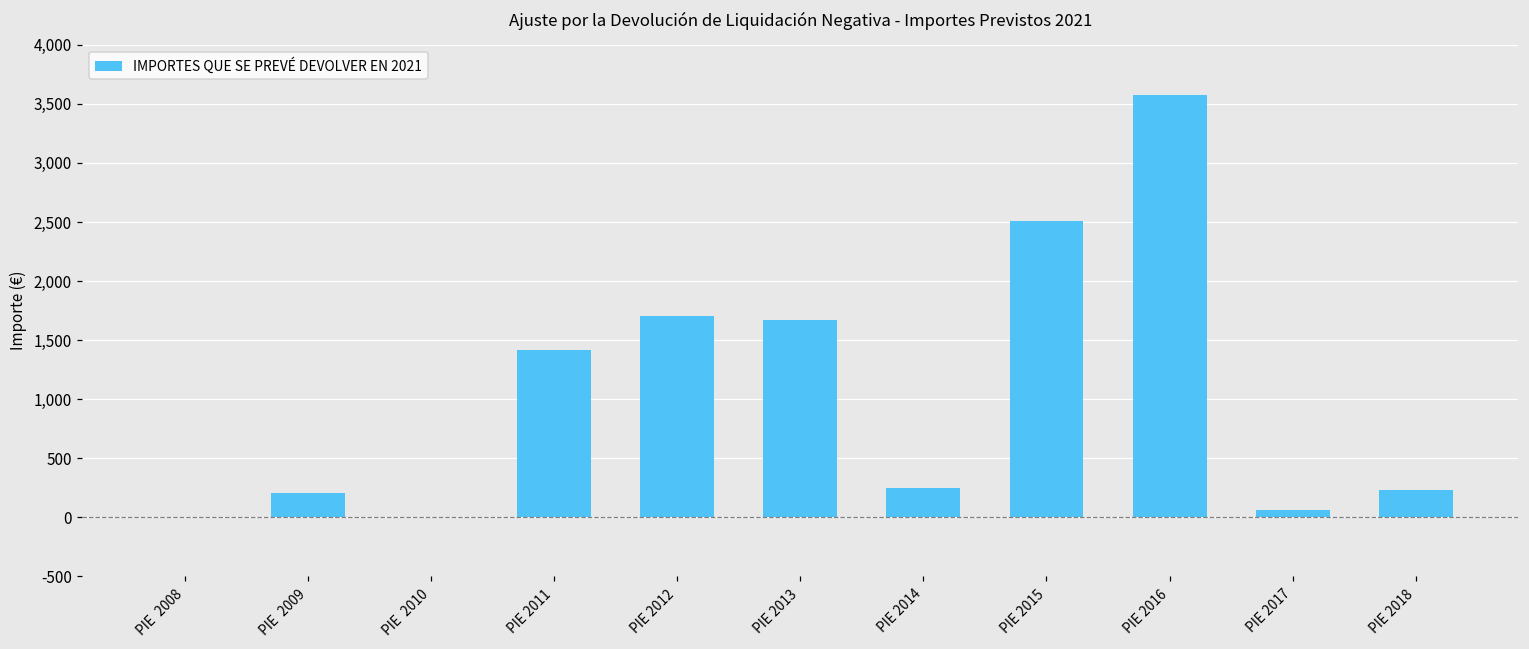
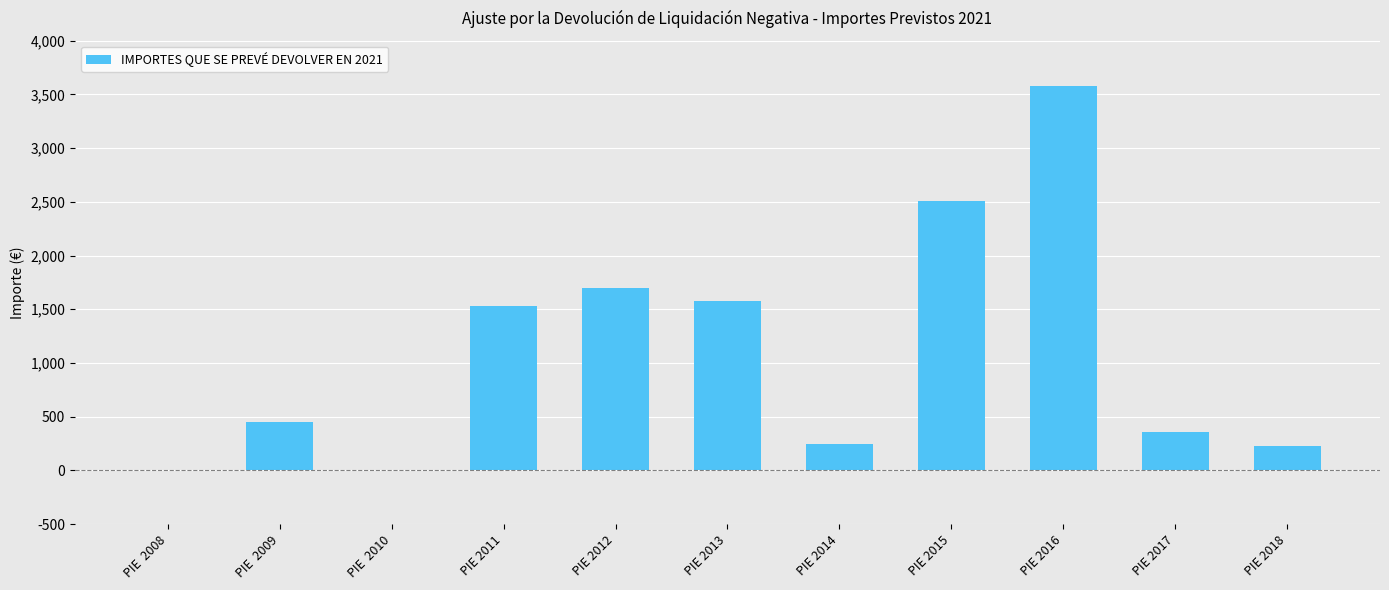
  {
    "PIE 2008": "0",
-   "PIE 2009": "210",
+   "PIE 2009": "450",
    "PIE 2010": "0",
-   "PIE 2011": "1,420",
+   "PIE 2011": "1,530",
    "PIE 2012": "1,700",
-   "PIE 2013": "1,670",
+   "PIE 2013": "1,580",
    "PIE 2014": "250",
    "PIE 2015": "2,510",
    "PIE 2016": "3,580",
-   "PIE 2017": "60",
+   "PIE 2017": "360",
    "PIE 2018": "230"
  }
